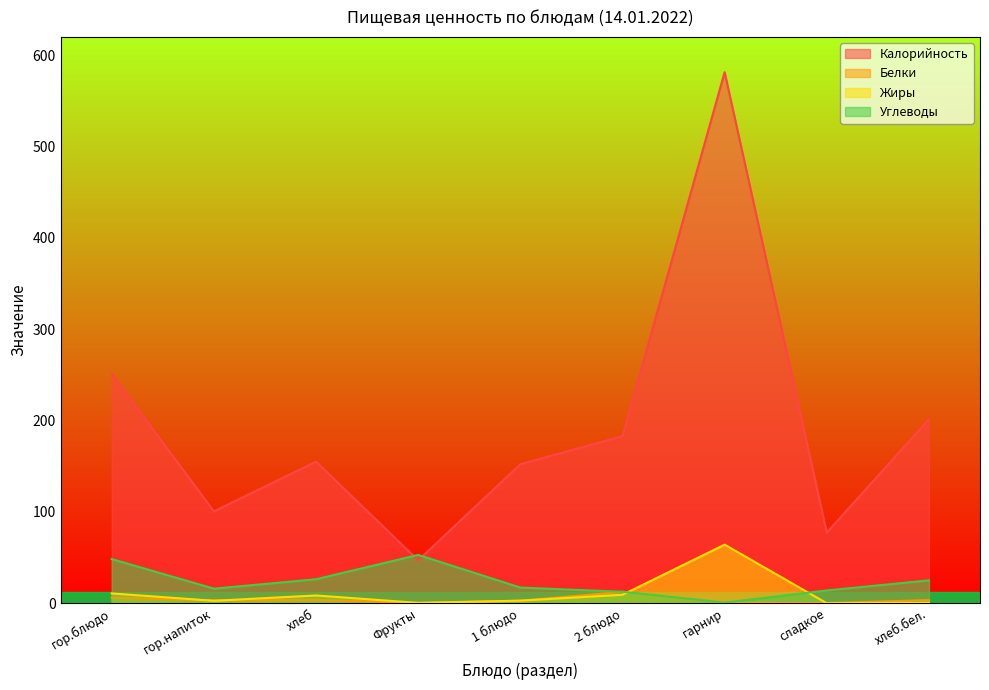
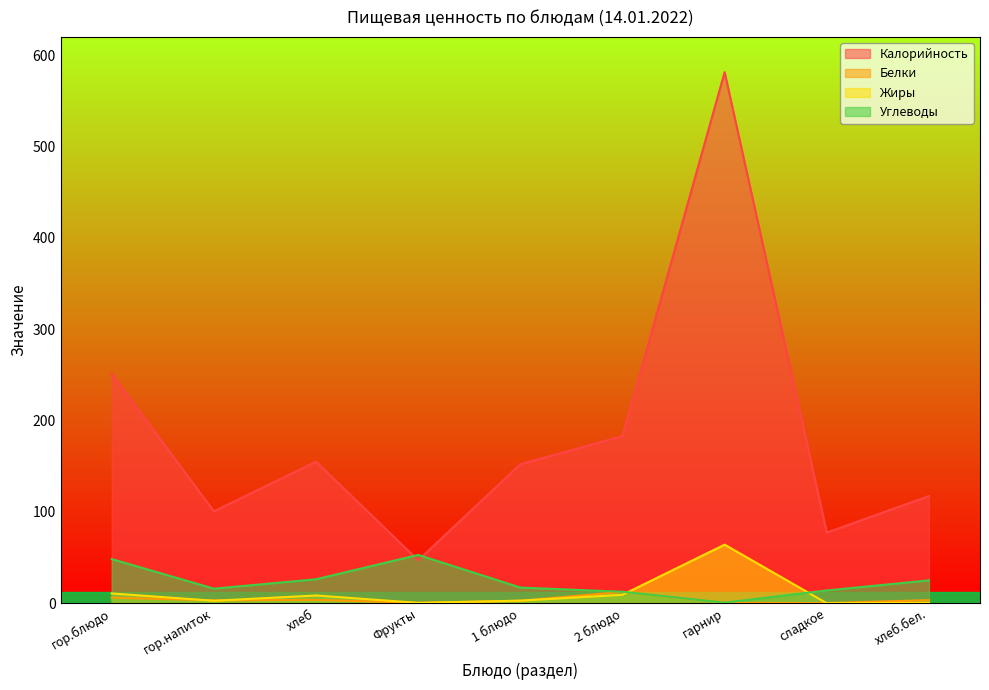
  {
    "Калорийность": {
      "гор.блюдо": 250,
      "гор.напиток": 100,
      "хлеб": 160,
      "Фрукты": 50,
      "1 блюдо": 150,
      "2 блюдо": 180,
      "гарнир": 580,
      "сладкое": 80,
-     "хлеб.бел.": 200
+     "хлеб.бел.": 120
    },
    "Углеводы": {
      "гор.блюдо": 50,
      "гор.напиток": 20,
      "хлеб": 30,
      "Фрукты": 50,
      "1 блюдо": 20,
      "сладкое": 10,
      "хлеб.бел.": 30
    }
  }
